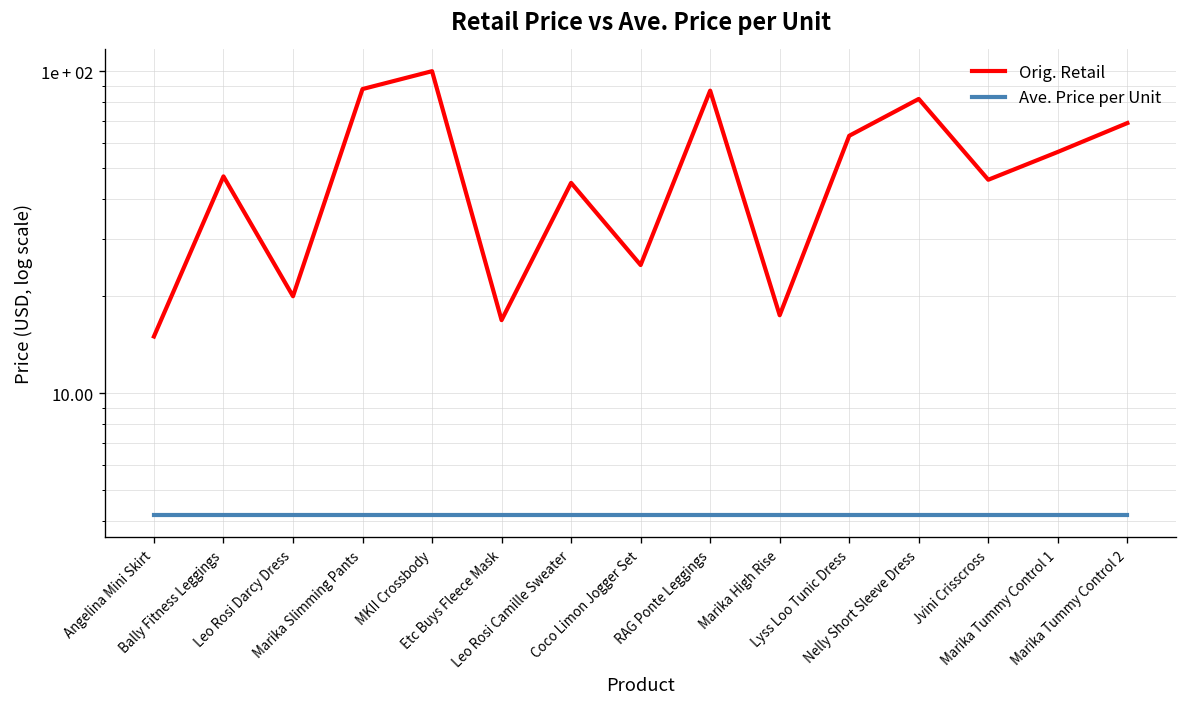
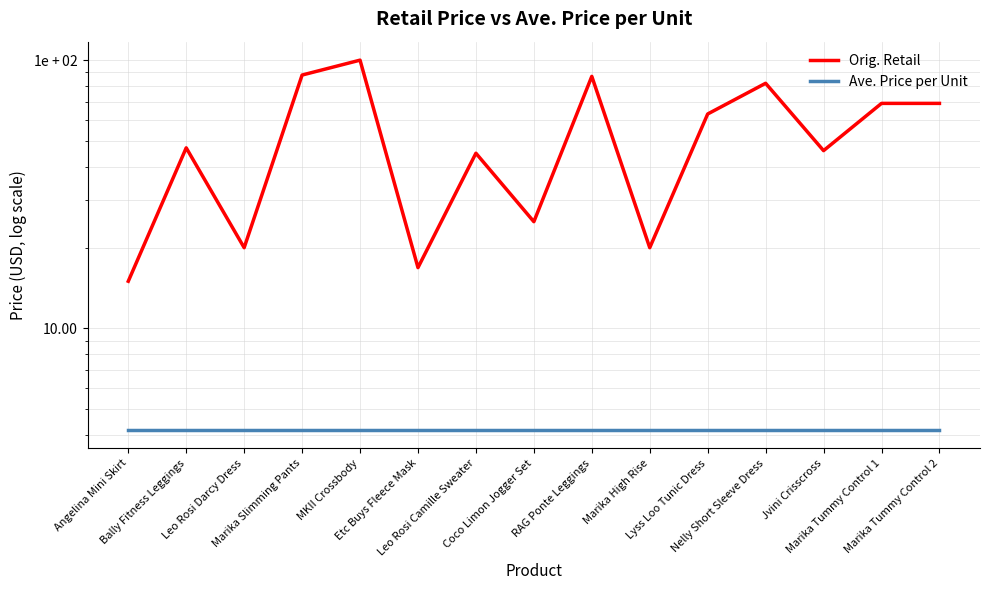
  {
    "Orig. Retail": {
      "Angelina Mini Skirt": 15,
      "Bally Fitness Leggings": 47,
      "Leo Rosi Darcy Dress": 20,
      "Marika Slimming Pants": 88,
      "MKII Crossbody": 100,
      "Etc Buys Fleece Mask": 17,
      "Leo Rosi Camille Sweater": 45,
      "Coco Limon Jogger Set": 25,
      "RAG Ponte Leggings": 87,
-     "Marika High Rise": 17,
+     "Marika High Rise": 20,
      "Lyss Loo Tunic Dress": 63,
      "Nelly Short Sleeve Dress": 82,
      "Jvini Crisscross": 46,
-     "Marika Tummy Control 1": 56,
+     "Marika Tummy Control 1": 69,
      "Marika Tummy Control 2": 69
    },
    "Ave. Price per Unit": {
      "Angelina Mini Skirt": 4.2,
      "Bally Fitness Leggings": 4.2,
      "Leo Rosi Darcy Dress": 4.2,
      "Marika Slimming Pants": 4.2,
      "MKII Crossbody": 4.2,
      "Etc Buys Fleece Mask": 4.2,
      "Leo Rosi Camille Sweater": 4.2,
      "Coco Limon Jogger Set": 4.2,
      "RAG Ponte Leggings": 4.2,
      "Marika High Rise": 4.2,
      "Lyss Loo Tunic Dress": 4.2,
      "Nelly Short Sleeve Dress": 4.2,
      "Jvini Crisscross": 4.2,
      "Marika Tummy Control 1": 4.2,
      "Marika Tummy Control 2": 4.2
    }
  }
